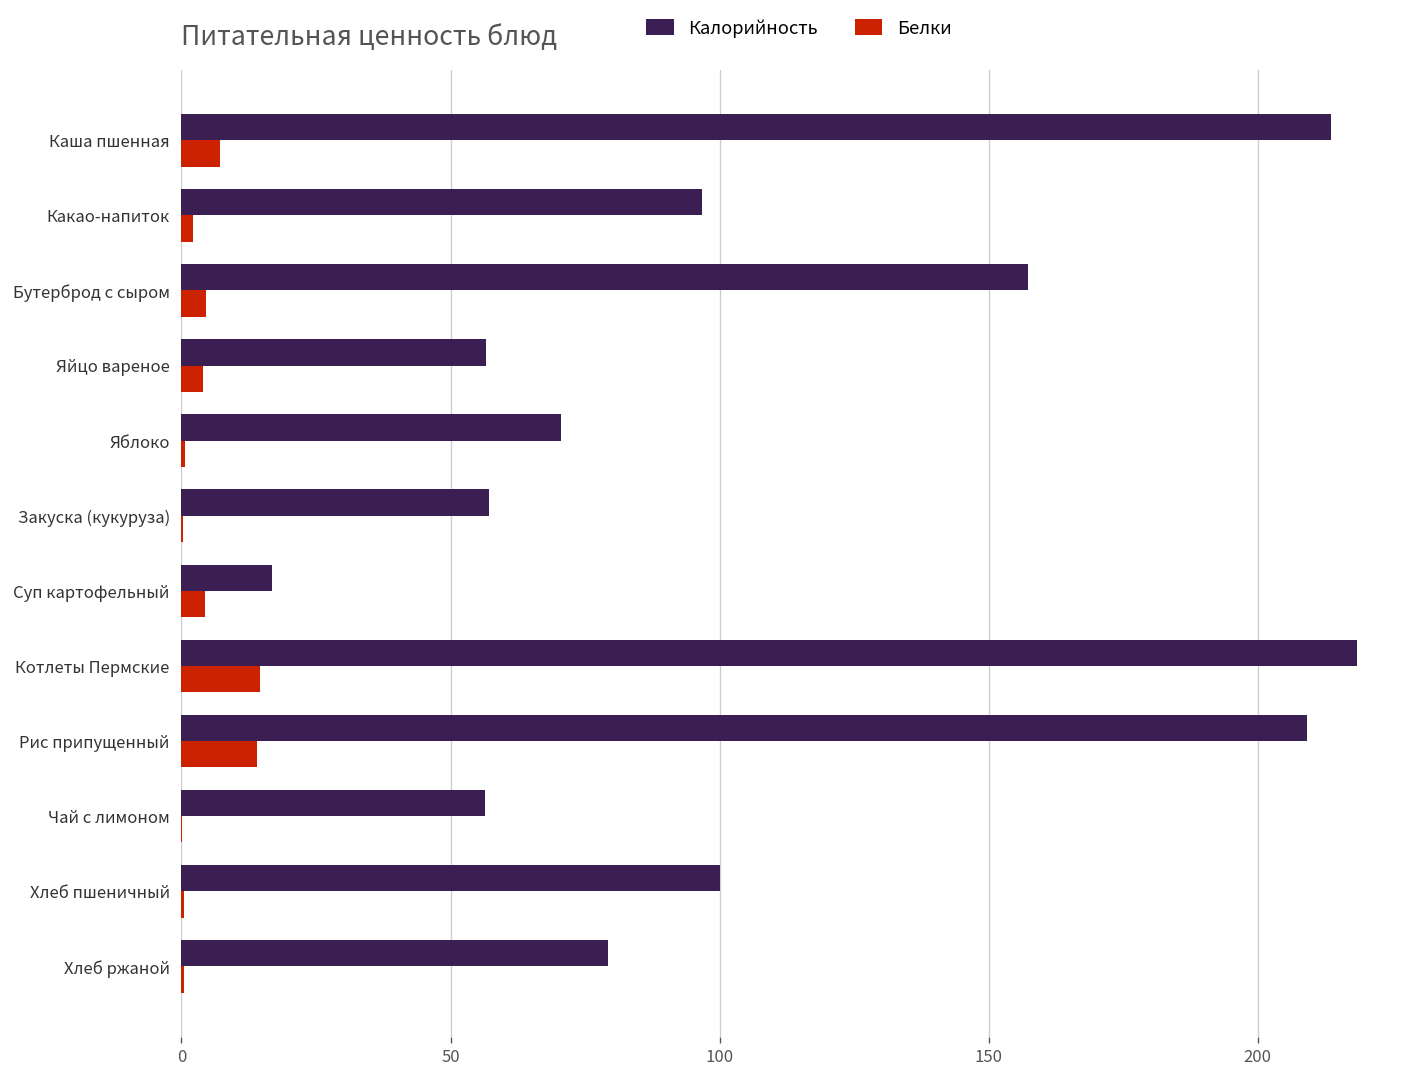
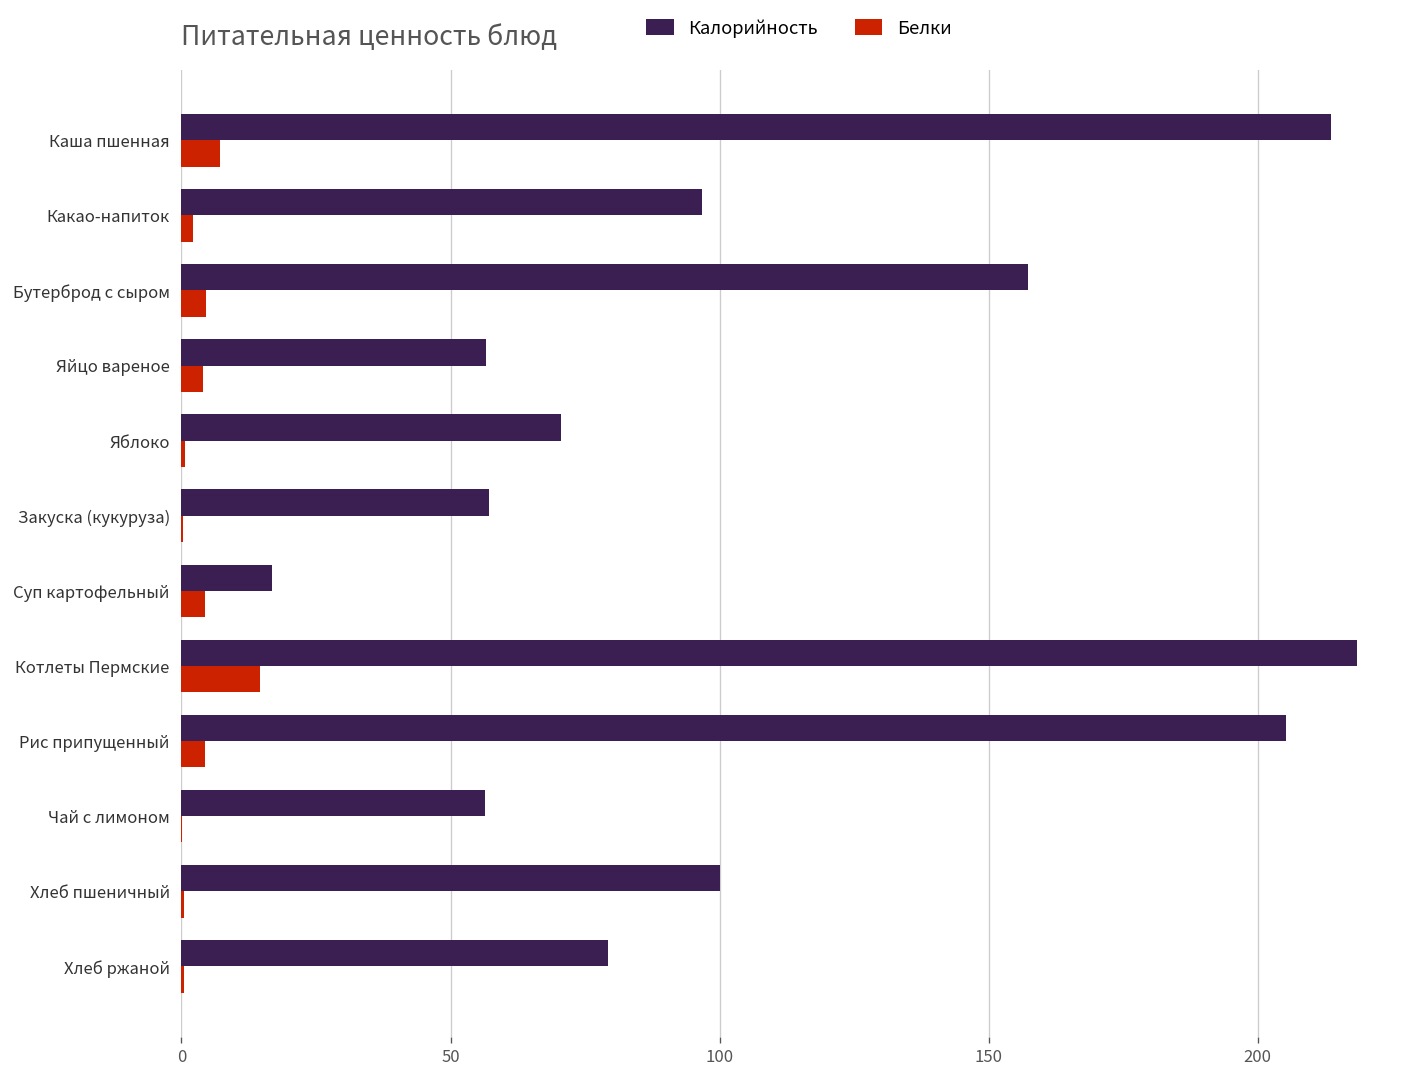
  {
    "Калорийность": {
      "Каша пшенная": 214,
      "Какао-напиток": 97,
      "Бутерброд с сыром": 157,
      "Яйцо вареное": 57,
      "Яблоко": 71,
      "Закуска (кукуруза)": 57,
      "Суп картофельный": 17,
      "Котлеты Пермские": 219,
-     "Рис припущенный": 209,
+     "Рис припущенный": 205,
      "Чай с лимоном": 56,
      "Хлеб пшеничный": 100,
      "Хлеб ржаной": 79
    },
    "Белки": {
      "Каша пшенная": 7,
      "Какао-напиток": 2,
      "Бутерброд с сыром": 5,
      "Яйцо вареное": 4,
      "Яблоко": 1,
      "Суп картофельный": 4,
      "Котлеты Пермские": 15,
-     "Рис припущенный": 14
+     "Рис припущенный": 4
    }
  }
